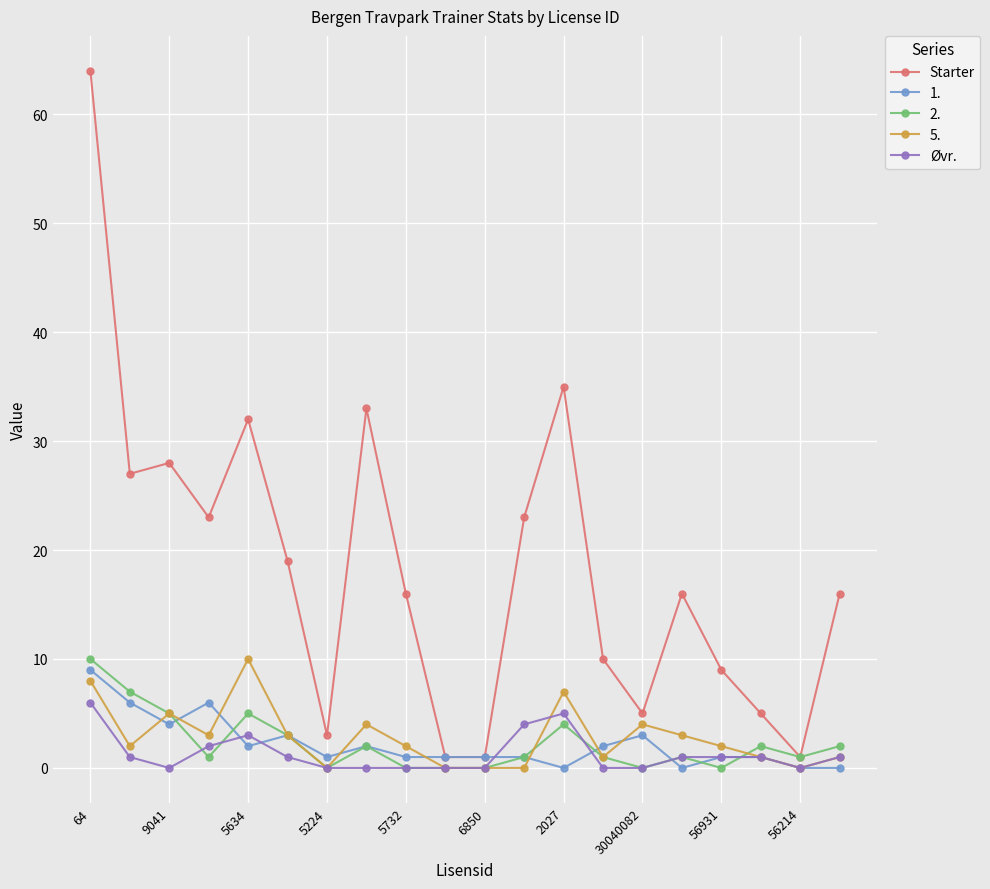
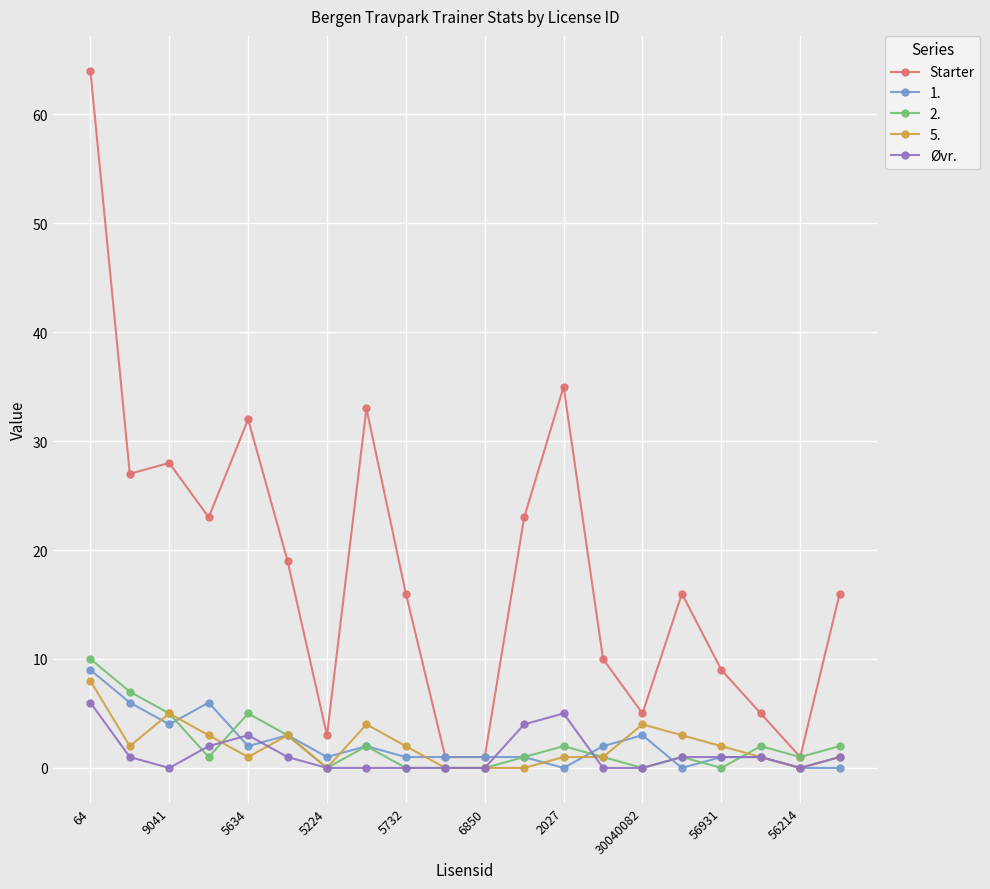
  {
    "Starter": {
      "64": 64,
      "9041": 28,
      "5634": 32,
      "5224": 3,
      "5732": 16,
      "2027": 35,
      "30040082": 5,
      "56931": 9
    },
    "2.": {
      "64": 10,
      "5634": 5,
-     "2027": 4,
+     "2027": 2,
      "56931": 0
    },
    "5.": {
      "64": 8,
-     "5634": 10,
+     "5634": 1,
      "5732": 2,
-     "2027": 7,
+     "2027": 1,
      "30040082": 4,
      "56931": 2
    }
  }
